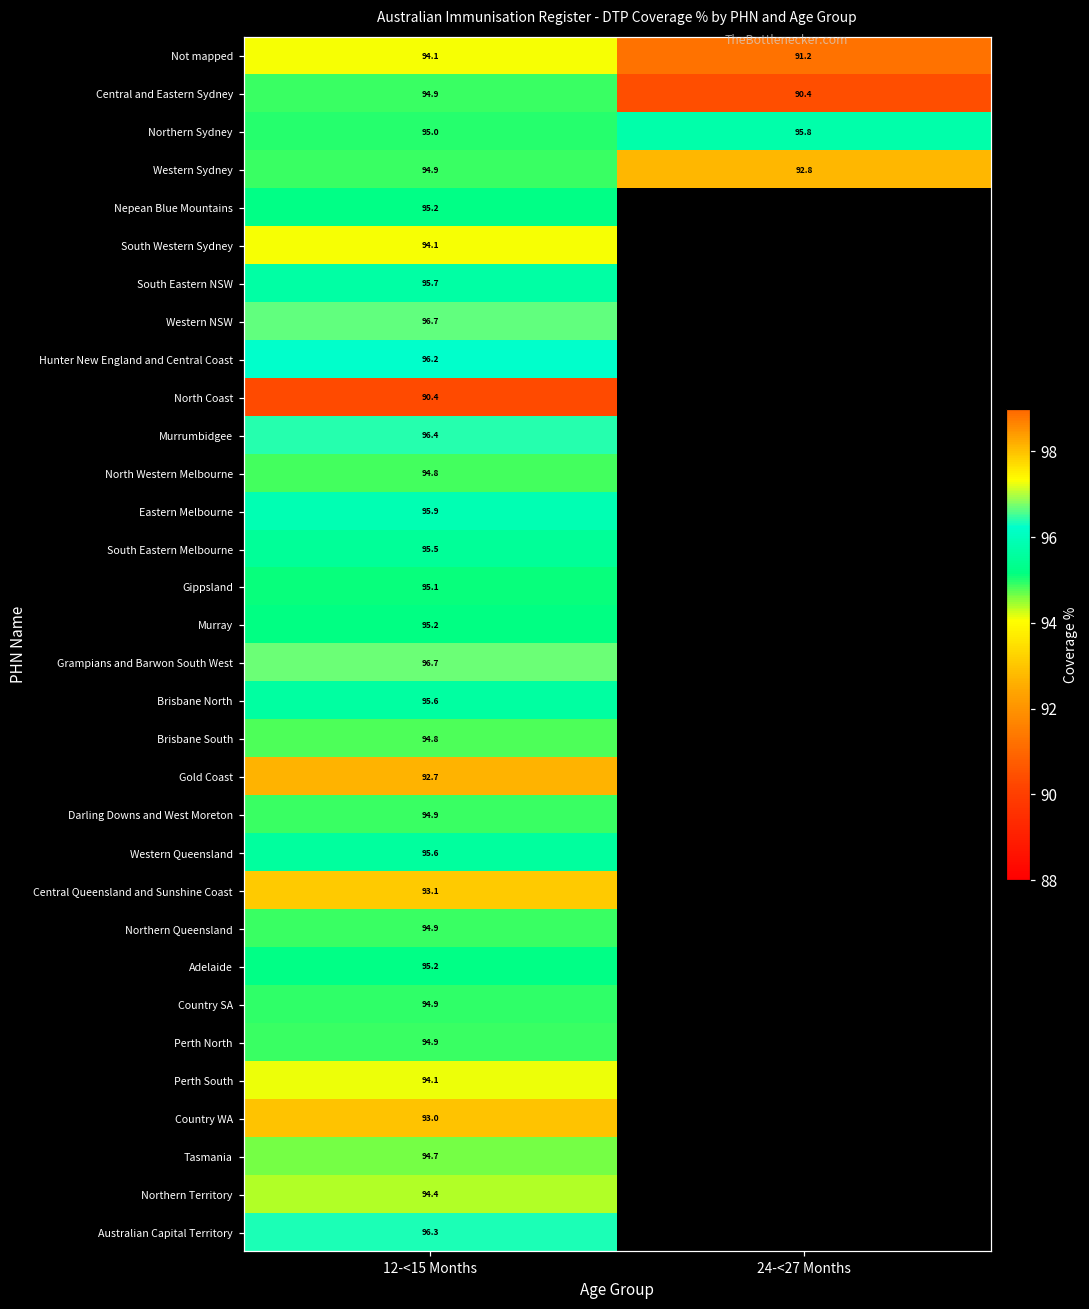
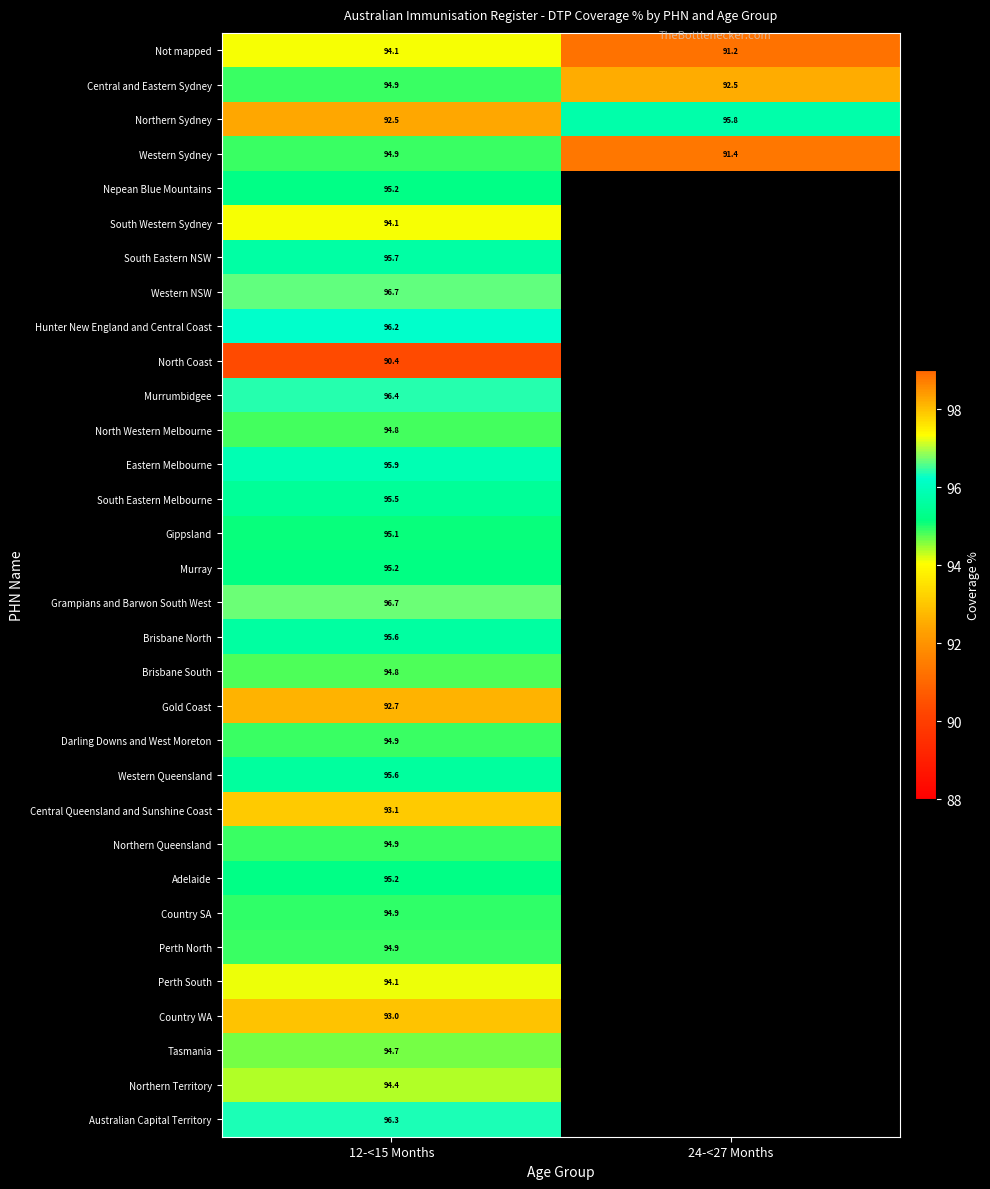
  {
    "Not mapped": {
      "12-<15 Months": 94.1,
      "24-<27 Months": 91.2
    },
    "Central and Eastern Sydney": {
      "12-<15 Months": 94.9,
-     "24-<27 Months": 90.4
+     "24-<27 Months": 92.5
    },
    "Northern Sydney": {
-     "12-<15 Months": 95.0,
+     "12-<15 Months": 92.5,
      "24-<27 Months": 95.8
    },
    "Western Sydney": {
      "12-<15 Months": 94.9,
-     "24-<27 Months": 92.8
+     "24-<27 Months": 91.4
    },
    "Nepean Blue Mountains": {
      "12-<15 Months": 95.2
    },
    "South Western Sydney": {
      "12-<15 Months": 94.1
    },
    "South Eastern NSW": {
      "12-<15 Months": 95.7
    },
    "Western NSW": {
      "12-<15 Months": 96.7
    },
    "Hunter New England and Central Coast": {
      "12-<15 Months": 96.2
    },
    "North Coast": {
      "12-<15 Months": 90.4
    },
    "Murrumbidgee": {
      "12-<15 Months": 96.4
    },
    "North Western Melbourne": {
      "12-<15 Months": 94.8
    },
    "Eastern Melbourne": {
      "12-<15 Months": 95.9
    },
    "South Eastern Melbourne": {
      "12-<15 Months": 95.5
    },
    "Gippsland": {
      "12-<15 Months": 95.1
    },
    "Murray": {
      "12-<15 Months": 95.2
    },
    "Grampians and Barwon South West": {
      "12-<15 Months": 96.7
    },
    "Brisbane North": {
      "12-<15 Months": 95.6
    },
    "Brisbane South": {
      "12-<15 Months": 94.8
    },
    "Gold Coast": {
      "12-<15 Months": 92.7
    },
    "Darling Downs and West Moreton": {
      "12-<15 Months": 94.9
    },
    "Western Queensland": {
      "12-<15 Months": 95.6
    },
    "Central Queensland and Sunshine Coast": {
      "12-<15 Months": 93.1
    },
    "Northern Queensland": {
      "12-<15 Months": 94.9
    },
    "Adelaide": {
      "12-<15 Months": 95.2
    },
    "Country SA": {
      "12-<15 Months": 94.9
    },
    "Perth North": {
      "12-<15 Months": 94.9
    },
    "Perth South": {
      "12-<15 Months": 94.1
    },
    "Country WA": {
      "12-<15 Months": 93.0
    },
    "Tasmania": {
      "12-<15 Months": 94.7
    },
    "Northern Territory": {
      "12-<15 Months": 94.4
    },
    "Australian Capital Territory": {
      "12-<15 Months": 96.3
    }
  }
